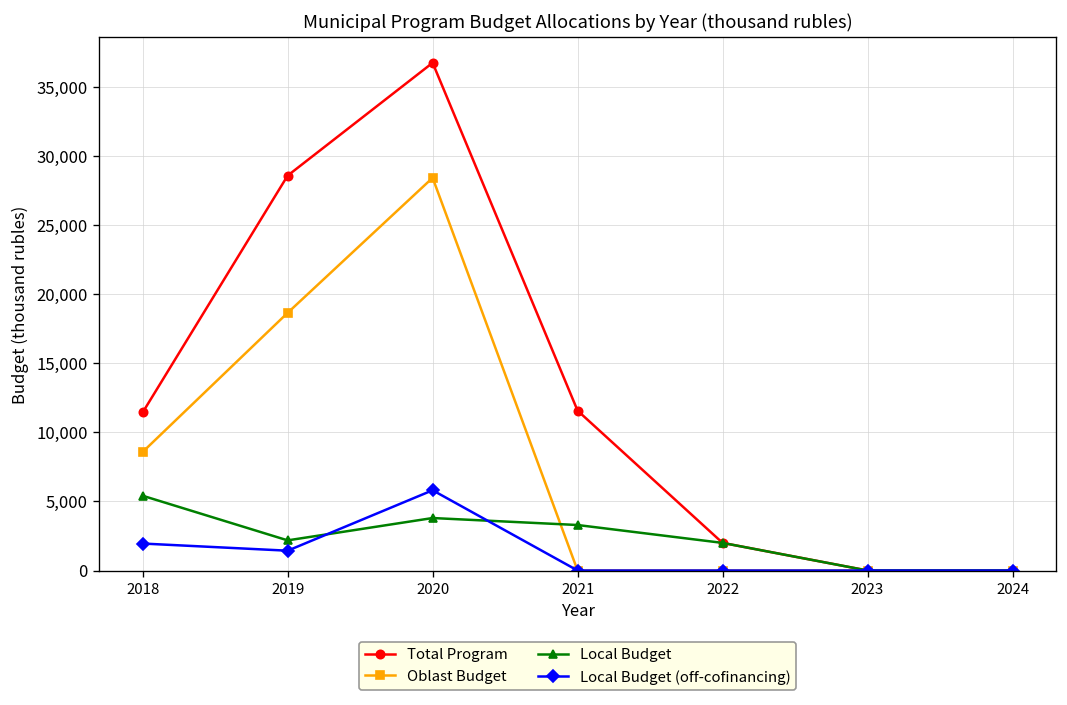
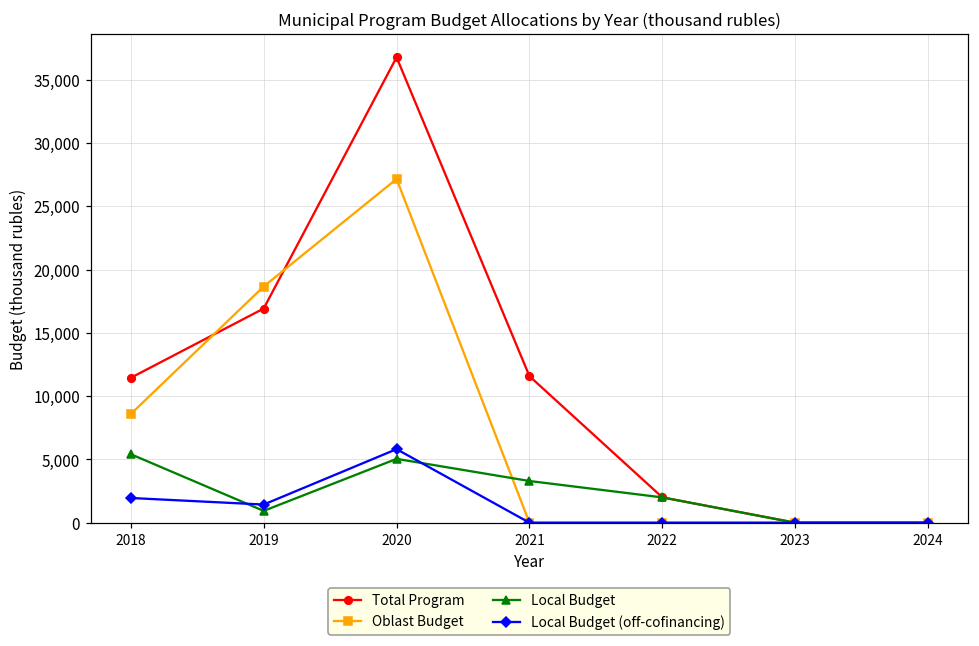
  {
    "Total Program": {
      "2018": "11,400",
-     "2019": "28,600",
+     "2019": "16,900",
      "2020": "36,800",
      "2021": "11,600"
    },
    "Oblast Budget": {
      "2018": "8,600",
      "2019": "18,700",
-     "2020": "28,400"
+     "2020": "27,200"
    },
    "Local Budget": {
      "2018": "5,400",
-     "2019": "2,200",
-     "2020": "3,800",
+     "2019": "900",
+     "2020": "5,000",
      "2021": "3,300"
    },
    "Local Budget (off-cofinancing)": {
      "2018": "2,000",
      "2019": "1,400",
      "2020": "5,800"
    }
  }
